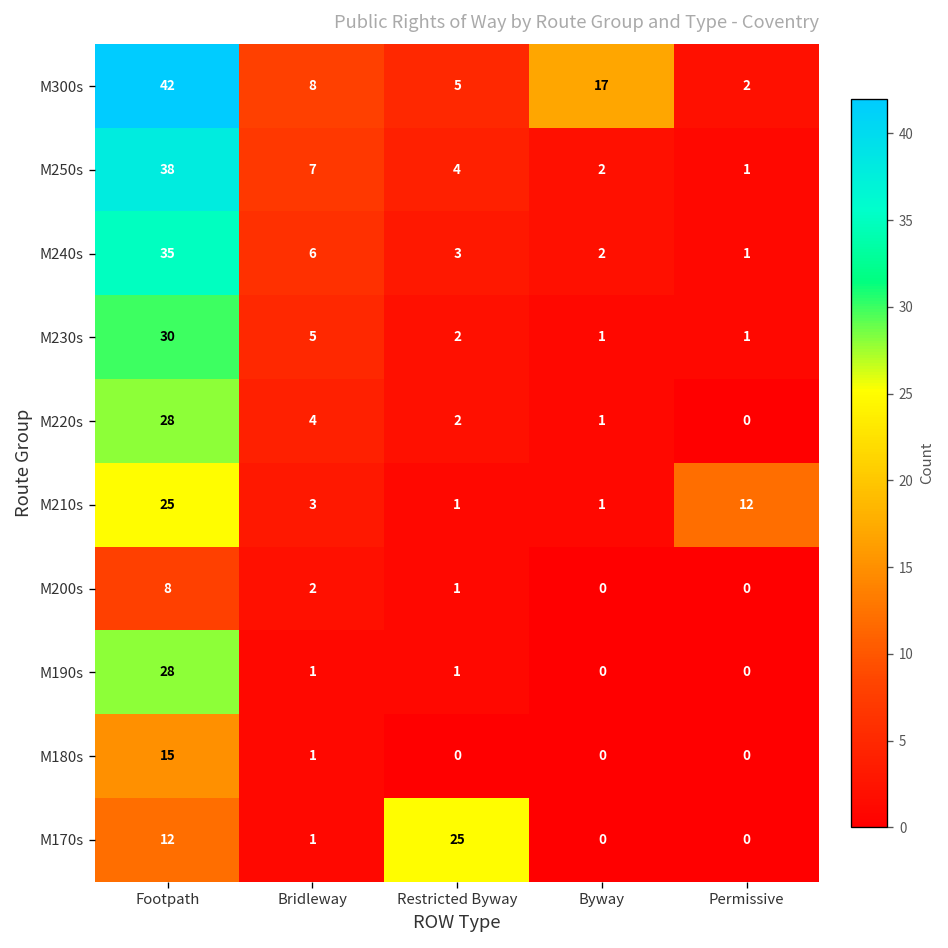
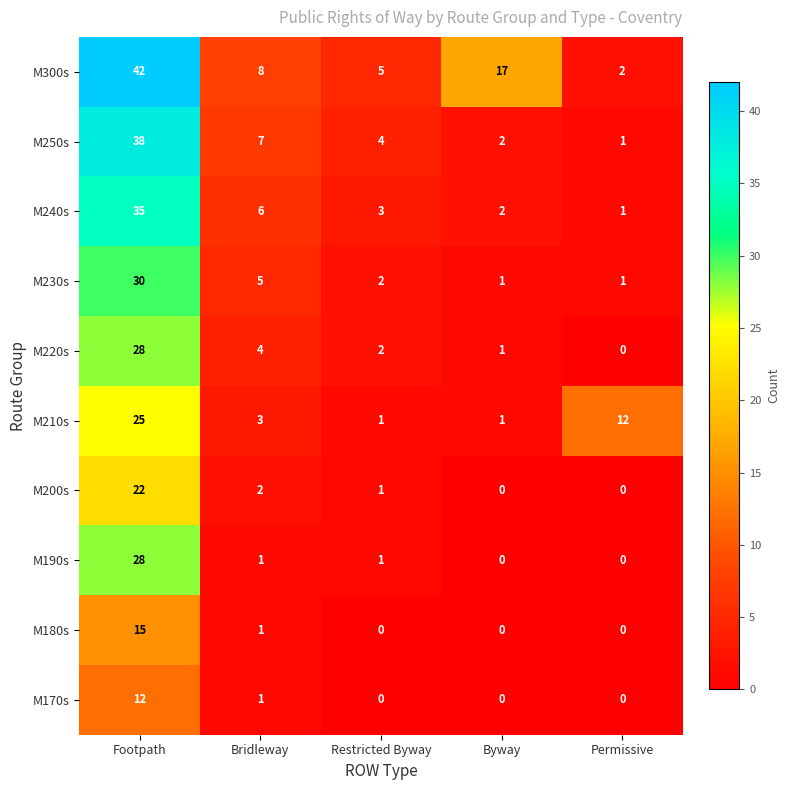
  {
    "M300s": {
      "Footpath": 42,
      "Bridleway": 8,
      "Restricted Byway": 5,
      "Byway": 17,
      "Permissive": 2
    },
    "M250s": {
      "Footpath": 38,
      "Bridleway": 7,
      "Restricted Byway": 4,
      "Byway": 2,
      "Permissive": 1
    },
    "M240s": {
      "Footpath": 35,
      "Bridleway": 6,
      "Restricted Byway": 3,
      "Byway": 2,
      "Permissive": 1
    },
    "M230s": {
      "Footpath": 30,
      "Bridleway": 5,
      "Restricted Byway": 2,
      "Byway": 1,
      "Permissive": 1
    },
    "M220s": {
      "Footpath": 28,
      "Bridleway": 4,
      "Restricted Byway": 2,
      "Byway": 1,
      "Permissive": 0
    },
    "M210s": {
      "Footpath": 25,
      "Bridleway": 3,
      "Restricted Byway": 1,
      "Byway": 1,
      "Permissive": 12
    },
    "M200s": {
-     "Footpath": 8,
+     "Footpath": 22,
      "Bridleway": 2,
      "Restricted Byway": 1,
      "Byway": 0,
      "Permissive": 0
    },
    "M190s": {
      "Footpath": 28,
      "Bridleway": 1,
      "Restricted Byway": 1,
      "Byway": 0,
      "Permissive": 0
    },
    "M180s": {
      "Footpath": 15,
      "Bridleway": 1,
      "Restricted Byway": 0,
      "Byway": 0,
      "Permissive": 0
    },
    "M170s": {
      "Footpath": 12,
      "Bridleway": 1,
-     "Restricted Byway": 25,
+     "Restricted Byway": 0,
      "Byway": 0,
      "Permissive": 0
    }
  }
